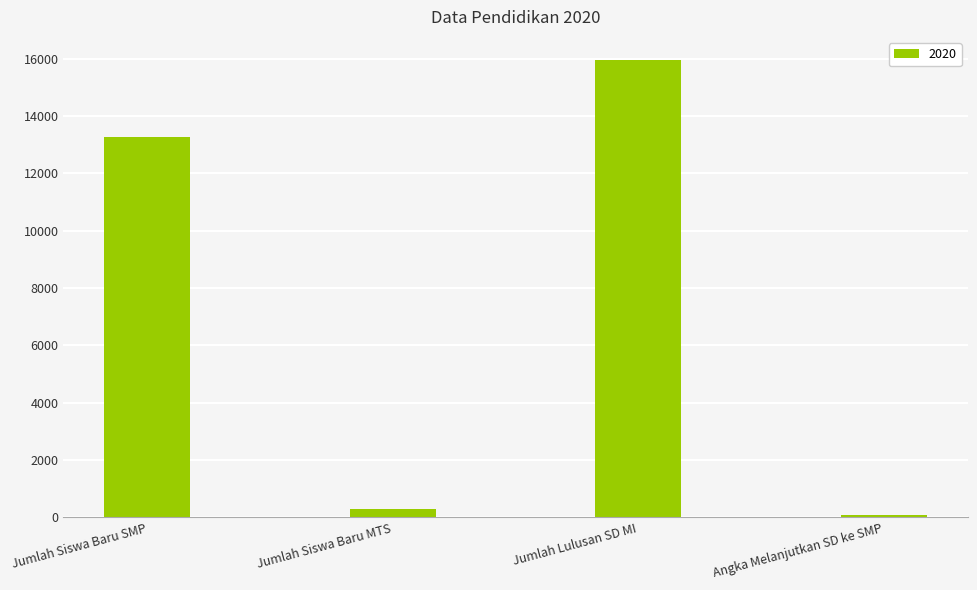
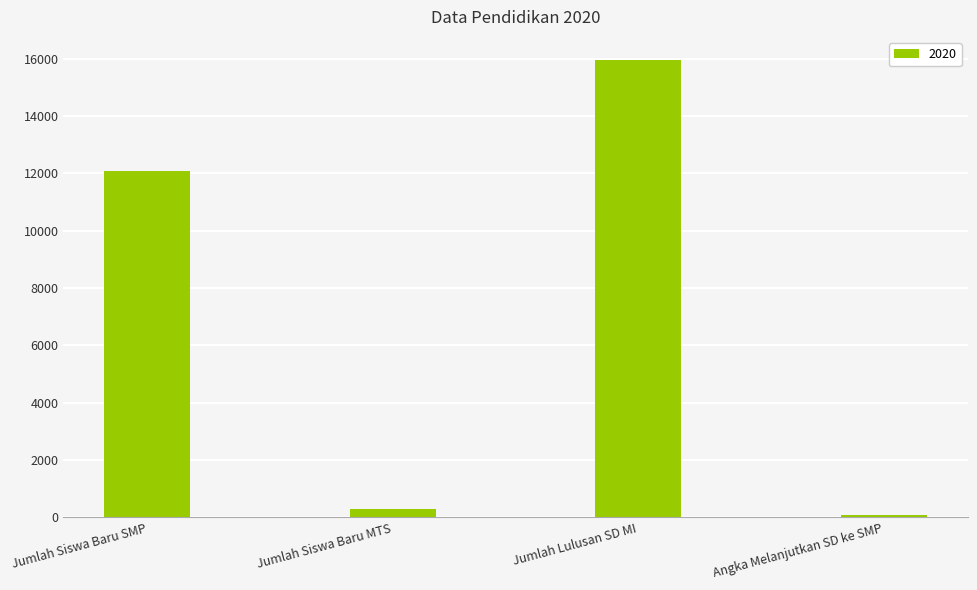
  {
-   "Jumlah Siswa Baru SMP": 13300,
+   "Jumlah Siswa Baru SMP": 12100,
    "Jumlah Siswa Baru MTS": 300,
    "Jumlah Lulusan SD MI": 16000,
    "Angka Melanjutkan SD ke SMP": 100
  }
